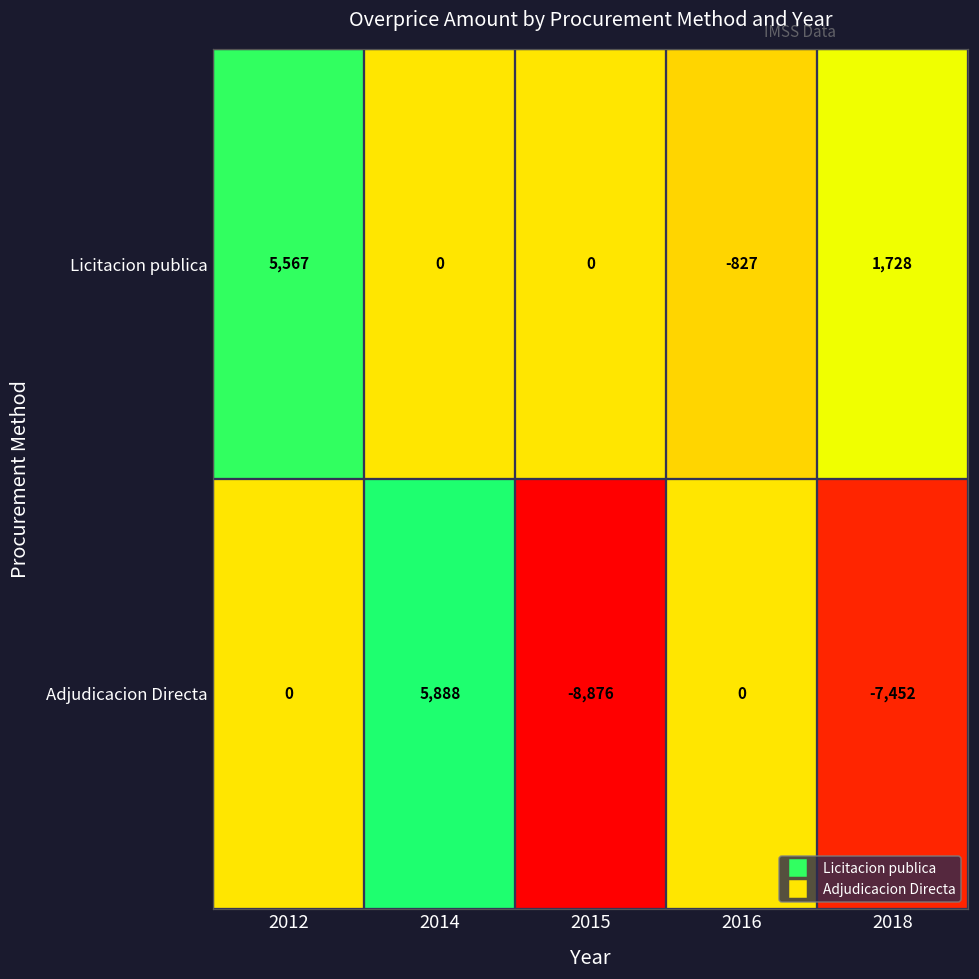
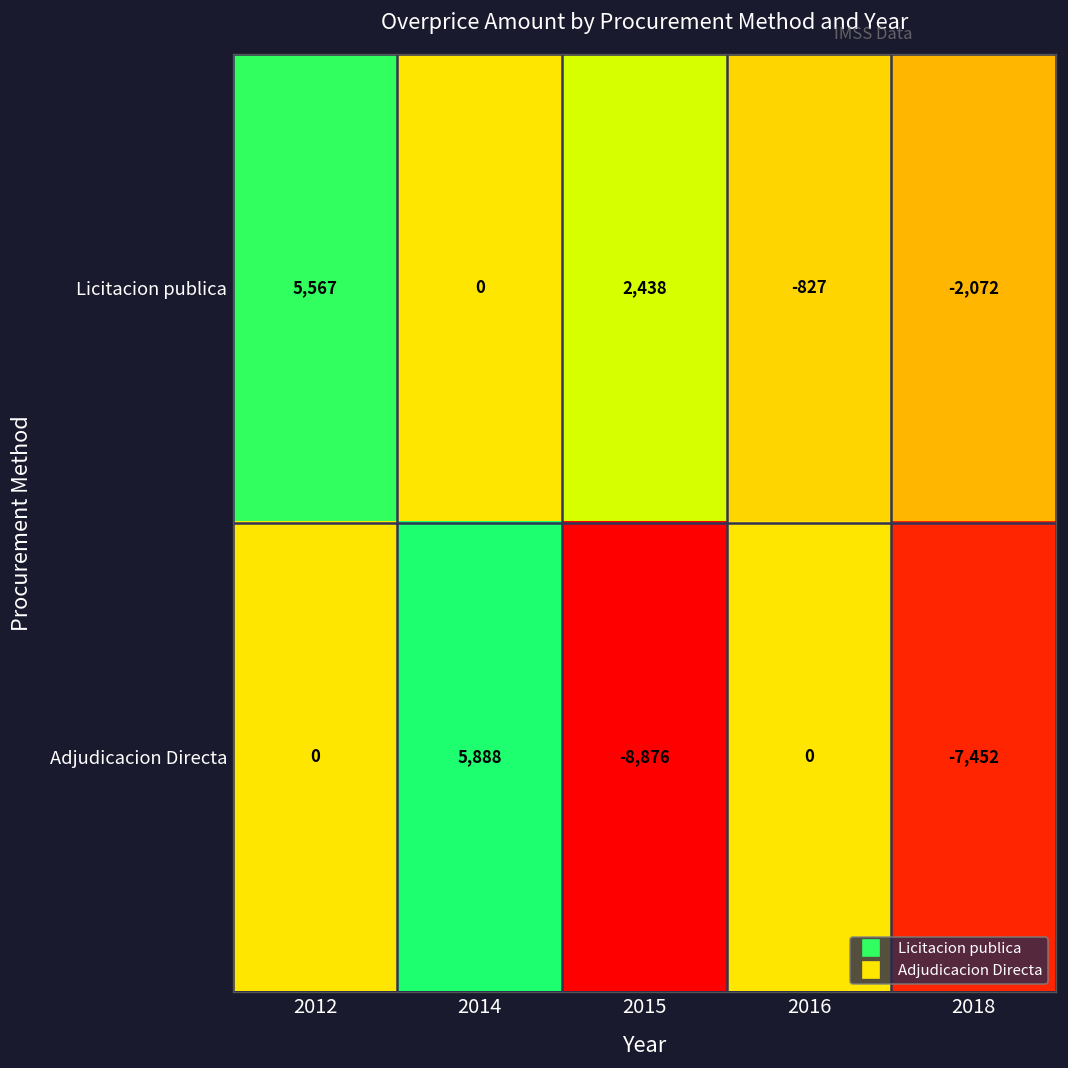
  {
    "Licitacion publica": {
      "2012": "5,567",
      "2014": "0",
-     "2015": "0",
+     "2015": "2,438",
      "2016": "-827",
-     "2018": "1,728"
+     "2018": "-2,072"
    },
    "Adjudicacion Directa": {
      "2012": "0",
      "2014": "5,888",
      "2015": "-8,876",
      "2016": "0",
      "2018": "-7,452"
    }
  }
